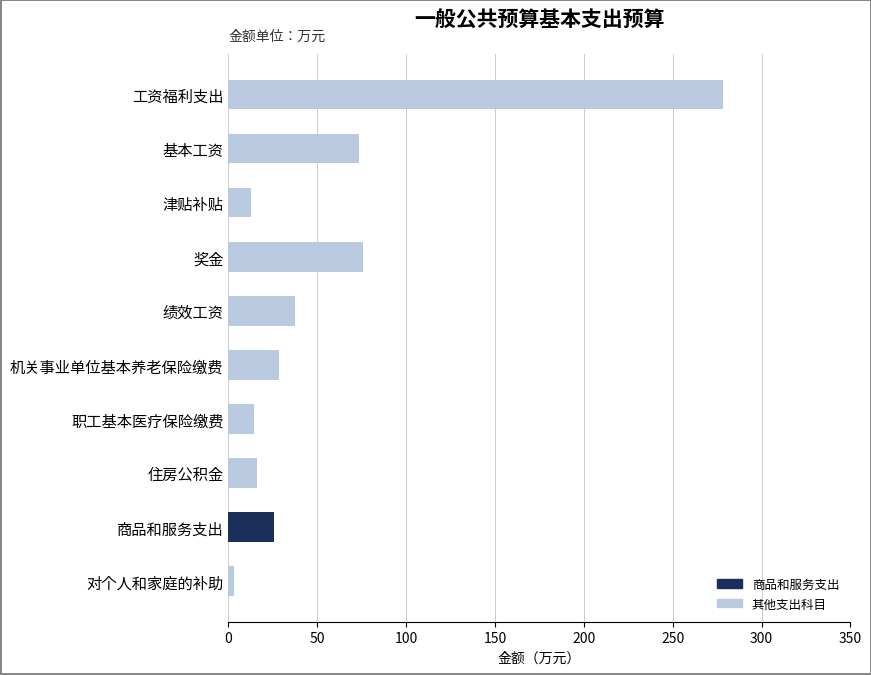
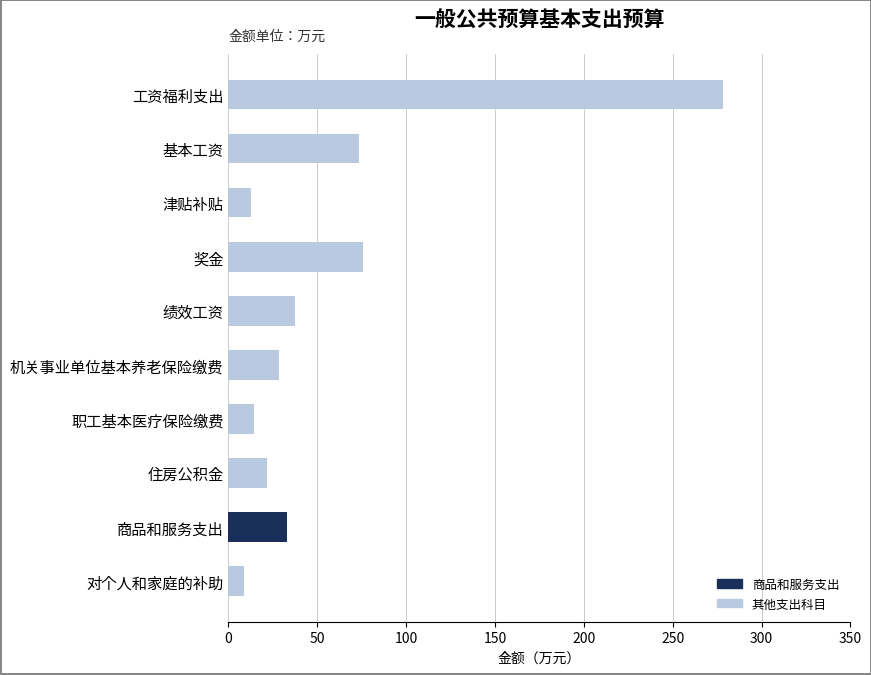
  {
    "工资福利支出": 278,
    "基本工资": 74,
    "津贴补贴": 13,
    "奖金": 76,
    "绩效工资": 38,
    "机关事业单位基本养老保险缴费": 29,
    "职工基本医疗保险缴费": 14,
-   "住房公积金": 16,
-   "商品和服务支出": 26,
-   "对个人和家庭的补助": 3
+   "住房公积金": 22,
+   "商品和服务支出": 33,
+   "对个人和家庭的补助": 9
  }
